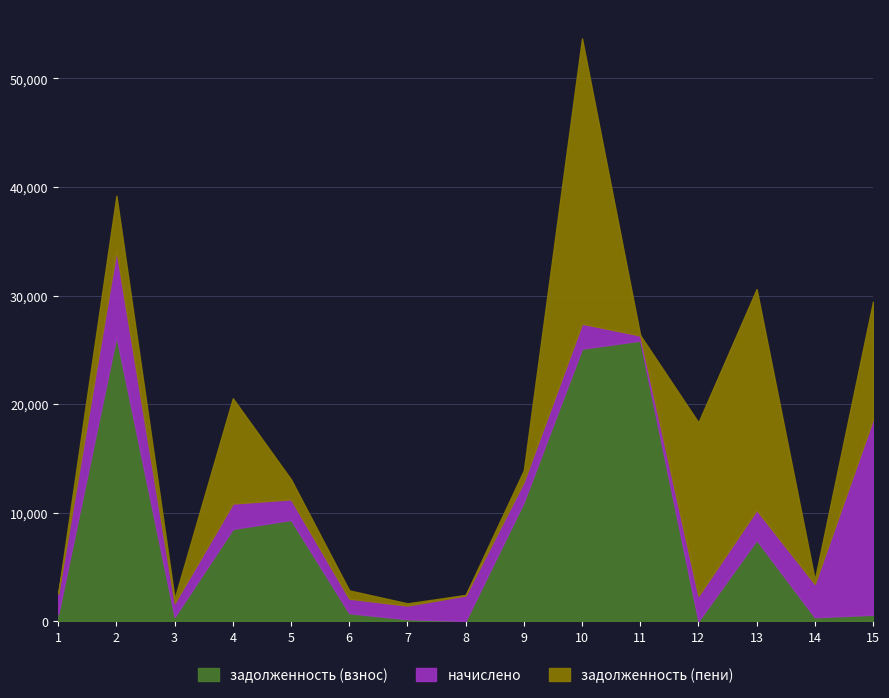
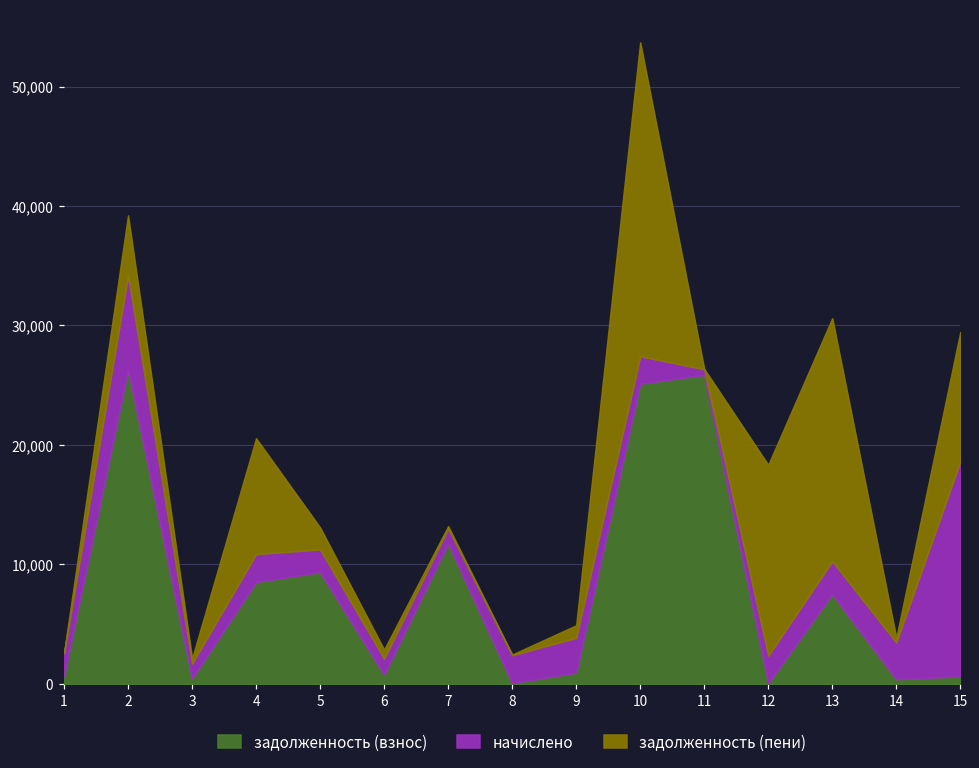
  {
    "задолженность (взнос)": {
      "1": "700",
      "2": "26,300",
      "3": "400",
      "4": "8,500",
      "5": "9,400",
      "6": "800",
-     "7": "200",
-     "9": "11,000",
+     "7": "11,700",
+     "9": "900",
      "10": "25,100",
      "11": "25,900",
      "13": "7,500",
      "14": "400",
      "15": "600"
    },
    "начислено": {
      "2": "7,900",
      "3": "1,300",
      "4": "2,300",
      "5": "1,900",
      "6": "1,300",
-     "9": "1,900",
+     "9": "2,900",
      "10": "2,300",
      "12": "2,300",
      "13": "2,800",
      "14": "3,100",
      "15": "18,000"
    },
    "задолженность (пени)": {
      "2": "5,000",
      "3": "400",
      "4": "9,700",
      "5": "1,800",
      "6": "800",
      "9": "1,000",
      "10": "26,300",
      "12": "16,000",
      "13": "20,300",
      "14": "400",
      "15": "10,800"
    }
  }
